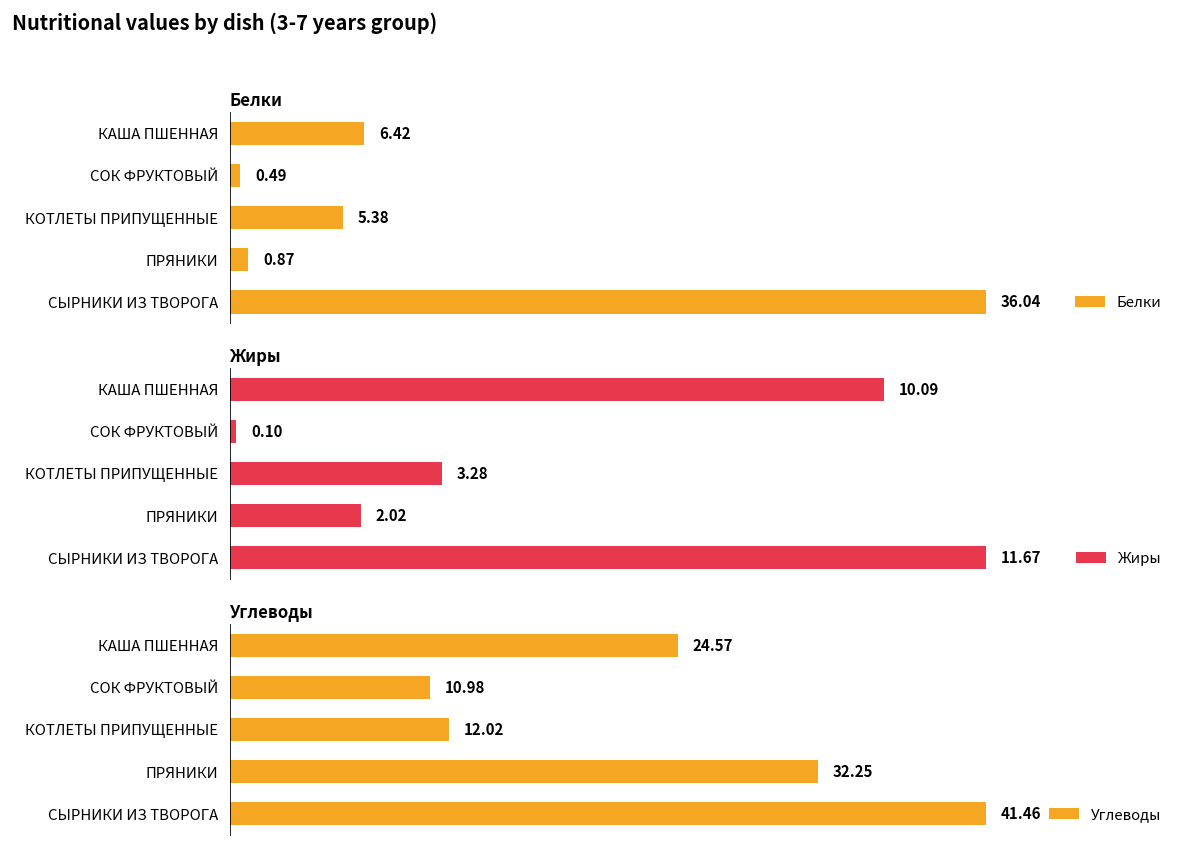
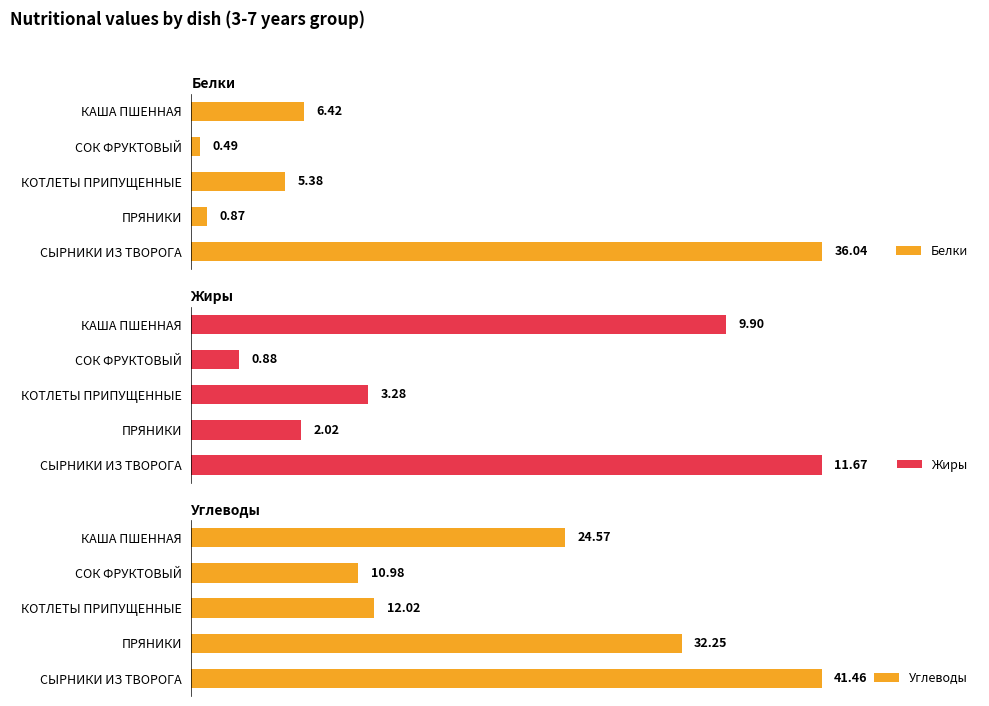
  {
    "Белки": {
      "КАША ПШЕННАЯ": 6.42,
      "СОК ФРУКТОВЫЙ": 0.49,
      "КОТЛЕТЫ ПРИПУЩЕННЫЕ": 5.38,
      "ПРЯНИКИ": 0.87,
      "СЫРНИКИ ИЗ ТВОРОГА": 36.04
    },
    "Жиры": {
-     "КАША ПШЕННАЯ": 10.09,
-     "СОК ФРУКТОВЫЙ": 0.10,
+     "КАША ПШЕННАЯ": 9.90,
+     "СОК ФРУКТОВЫЙ": 0.88,
      "КОТЛЕТЫ ПРИПУЩЕННЫЕ": 3.28,
      "ПРЯНИКИ": 2.02,
      "СЫРНИКИ ИЗ ТВОРОГА": 11.67
    },
    "Углеводы": {
      "КАША ПШЕННАЯ": 24.57,
      "СОК ФРУКТОВЫЙ": 10.98,
      "КОТЛЕТЫ ПРИПУЩЕННЫЕ": 12.02,
      "ПРЯНИКИ": 32.25,
      "СЫРНИКИ ИЗ ТВОРОГА": 41.46
    }
  }
